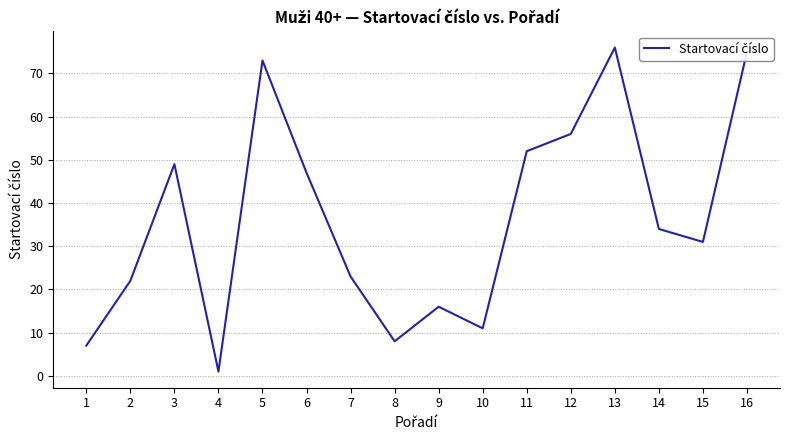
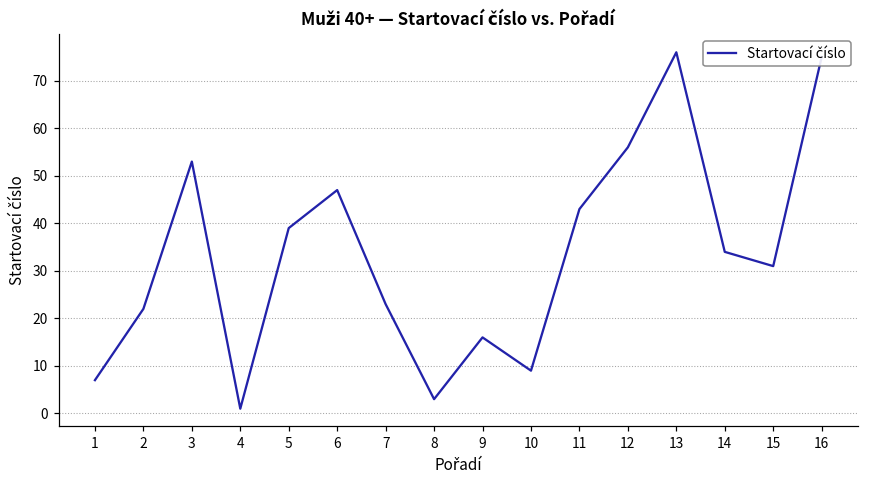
  {
    "1": 7,
    "2": 22,
-   "3": 49,
+   "3": 53,
    "4": 1,
-   "5": 73,
+   "5": 39,
    "6": 47,
    "7": 23,
-   "8": 8,
+   "8": 3,
    "9": 16,
-   "10": 11,
-   "11": 52,
+   "10": 9,
+   "11": 43,
    "12": 56,
    "13": 76,
    "14": 34,
    "15": 31
  }
